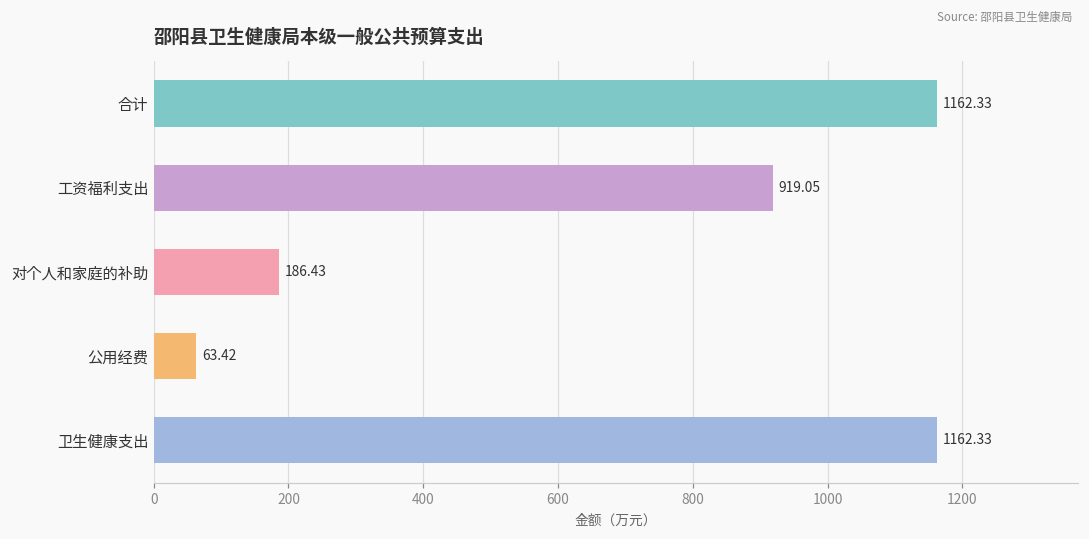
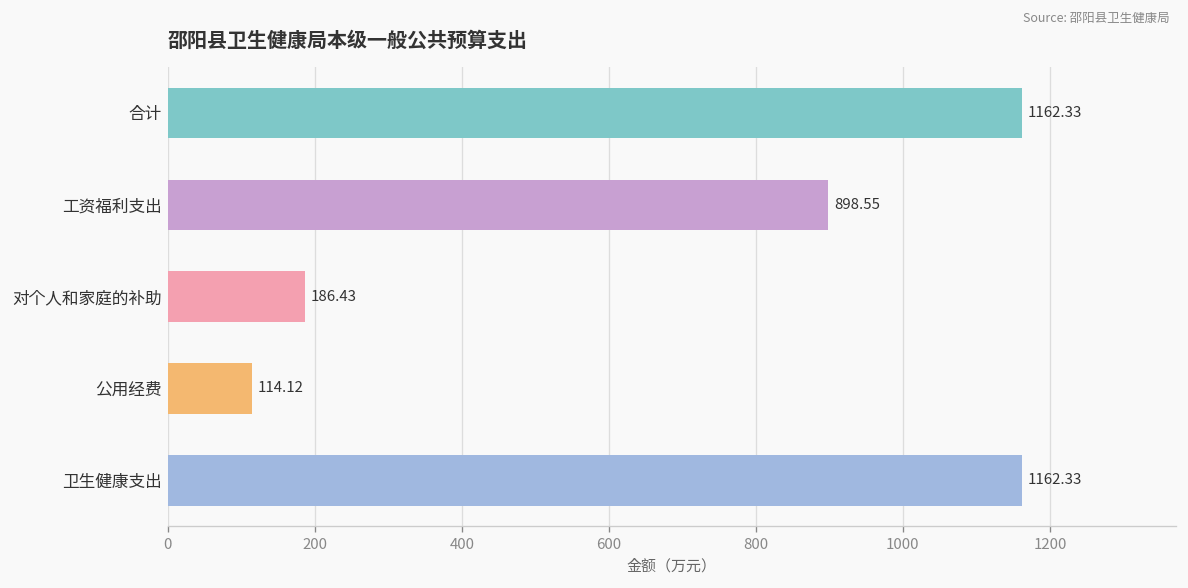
  {
    "合计": 1162.33,
-   "工资福利支出": 919.05,
+   "工资福利支出": 898.55,
    "对个人和家庭的补助": 186.43,
-   "公用经费": 63.42,
+   "公用经费": 114.12,
    "卫生健康支出": 1162.33
  }
